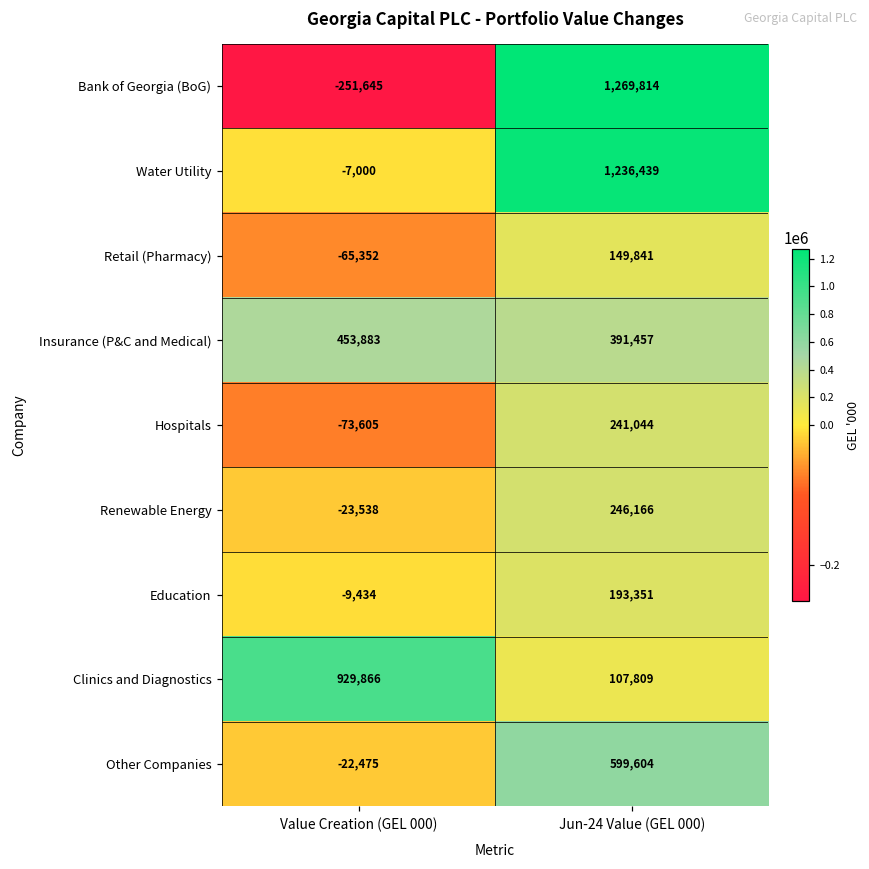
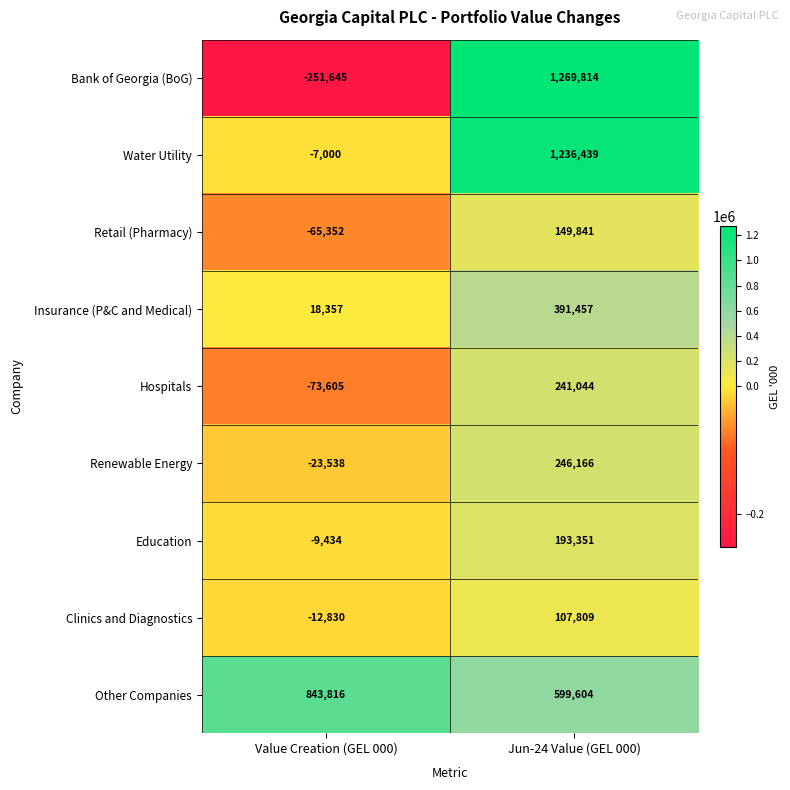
  {
    "Bank of Georgia (BoG)": {
      "Value Creation (GEL 000)": "-251,645",
      "Jun-24 Value (GEL 000)": "1,269,814"
    },
    "Water Utility": {
      "Value Creation (GEL 000)": "-7,000",
      "Jun-24 Value (GEL 000)": "1,236,439"
    },
    "Retail (Pharmacy)": {
      "Value Creation (GEL 000)": "-65,352",
      "Jun-24 Value (GEL 000)": "149,841"
    },
    "Insurance (P&C and Medical)": {
-     "Value Creation (GEL 000)": "453,883",
+     "Value Creation (GEL 000)": "18,357",
      "Jun-24 Value (GEL 000)": "391,457"
    },
    "Hospitals": {
      "Value Creation (GEL 000)": "-73,605",
      "Jun-24 Value (GEL 000)": "241,044"
    },
    "Renewable Energy": {
      "Value Creation (GEL 000)": "-23,538",
      "Jun-24 Value (GEL 000)": "246,166"
    },
    "Education": {
      "Value Creation (GEL 000)": "-9,434",
      "Jun-24 Value (GEL 000)": "193,351"
    },
    "Clinics and Diagnostics": {
-     "Value Creation (GEL 000)": "929,866",
+     "Value Creation (GEL 000)": "-12,830",
      "Jun-24 Value (GEL 000)": "107,809"
    },
    "Other Companies": {
-     "Value Creation (GEL 000)": "-22,475",
+     "Value Creation (GEL 000)": "843,816",
      "Jun-24 Value (GEL 000)": "599,604"
    }
  }
